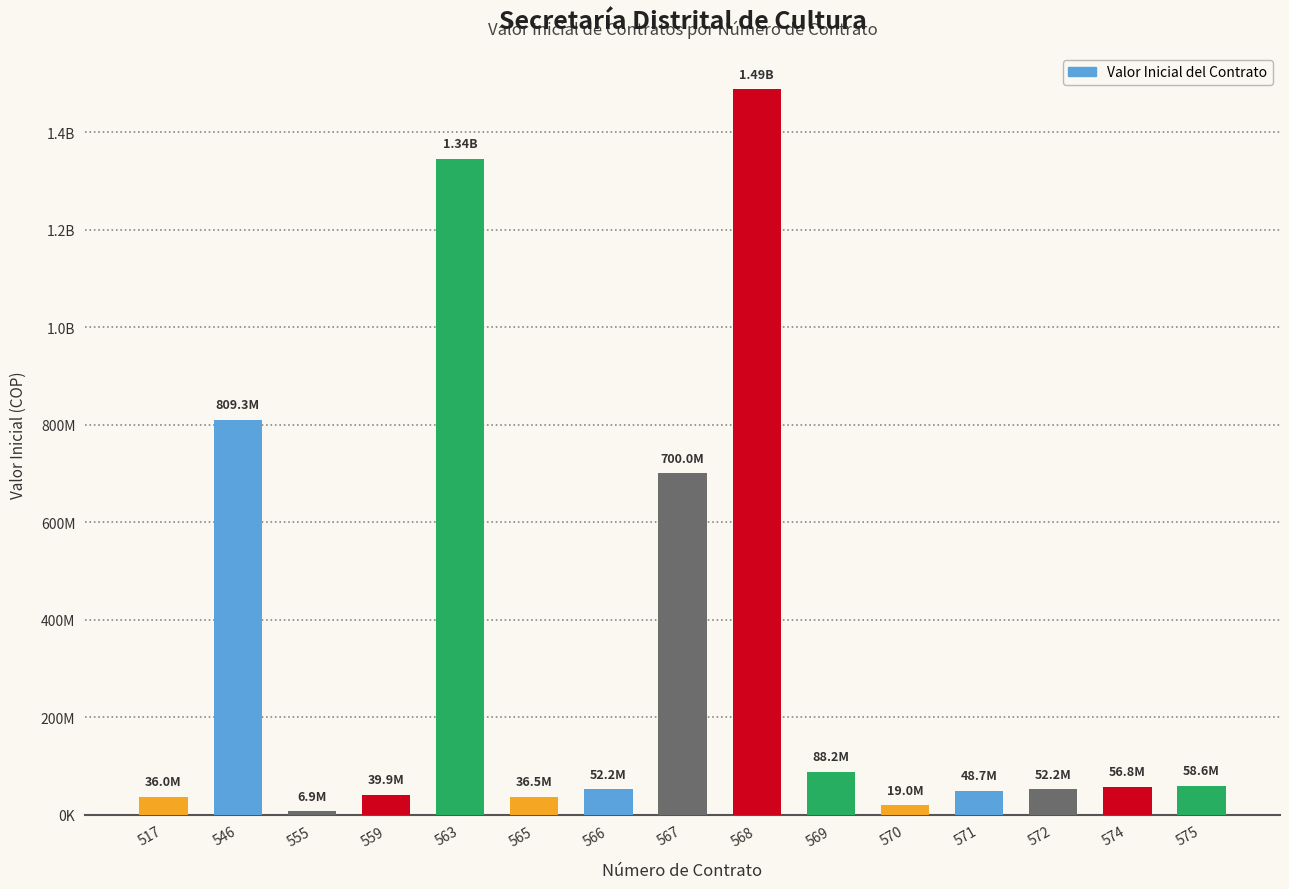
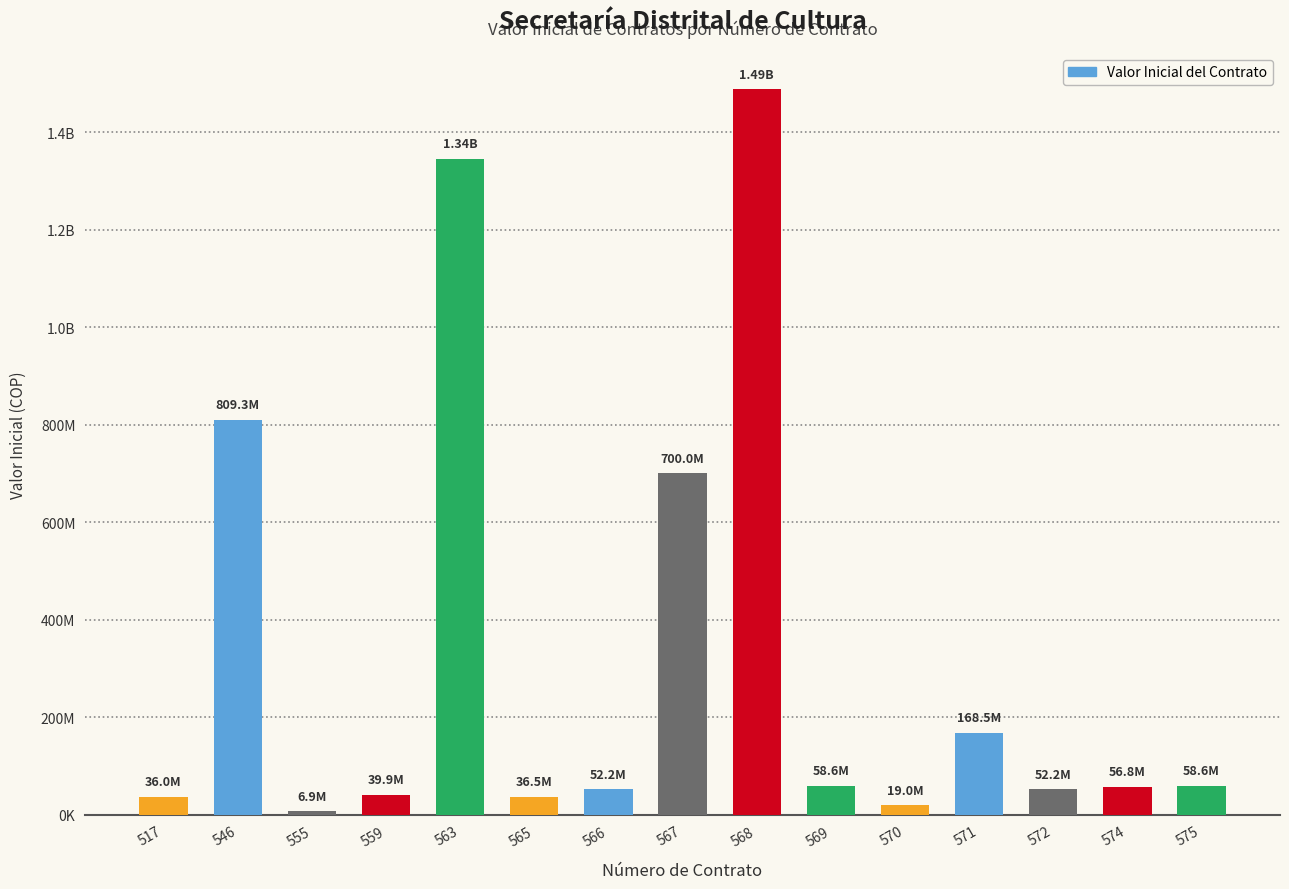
  {
    "517": "36.0M",
    "546": "809.3M",
    "555": "6.9M",
    "559": "39.9M",
    "563": "1.34B",
    "565": "36.5M",
    "566": "52.2M",
    "567": "700.0M",
    "568": "1.49B",
-   "569": "88.2M",
+   "569": "58.6M",
    "570": "19.0M",
-   "571": "48.7M",
+   "571": "168.5M",
    "572": "52.2M",
    "574": "56.8M",
    "575": "58.6M"
  }
